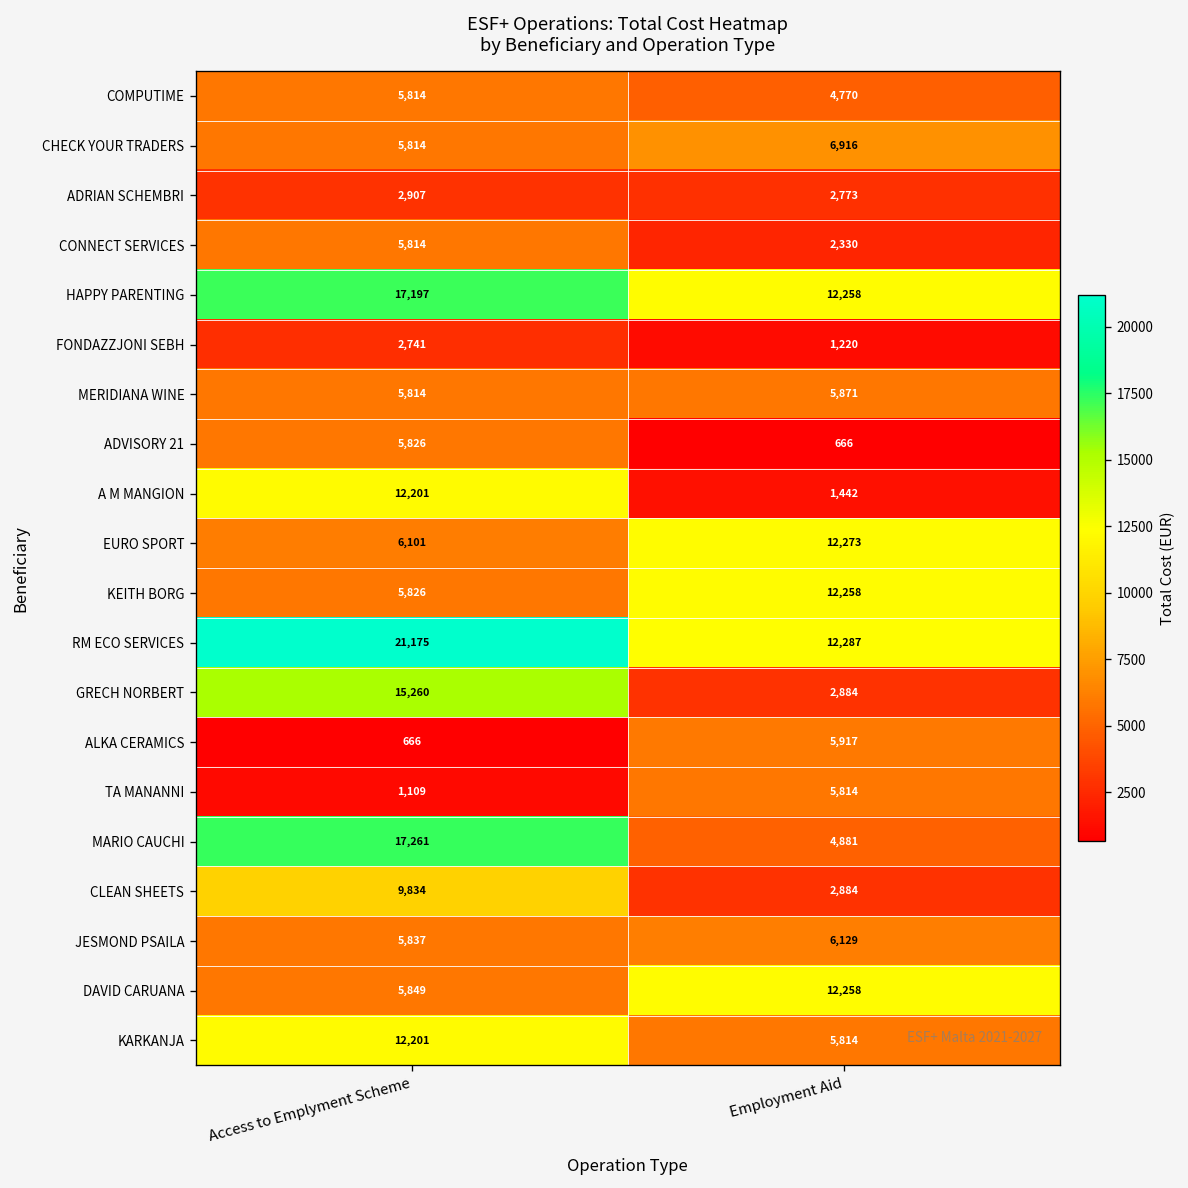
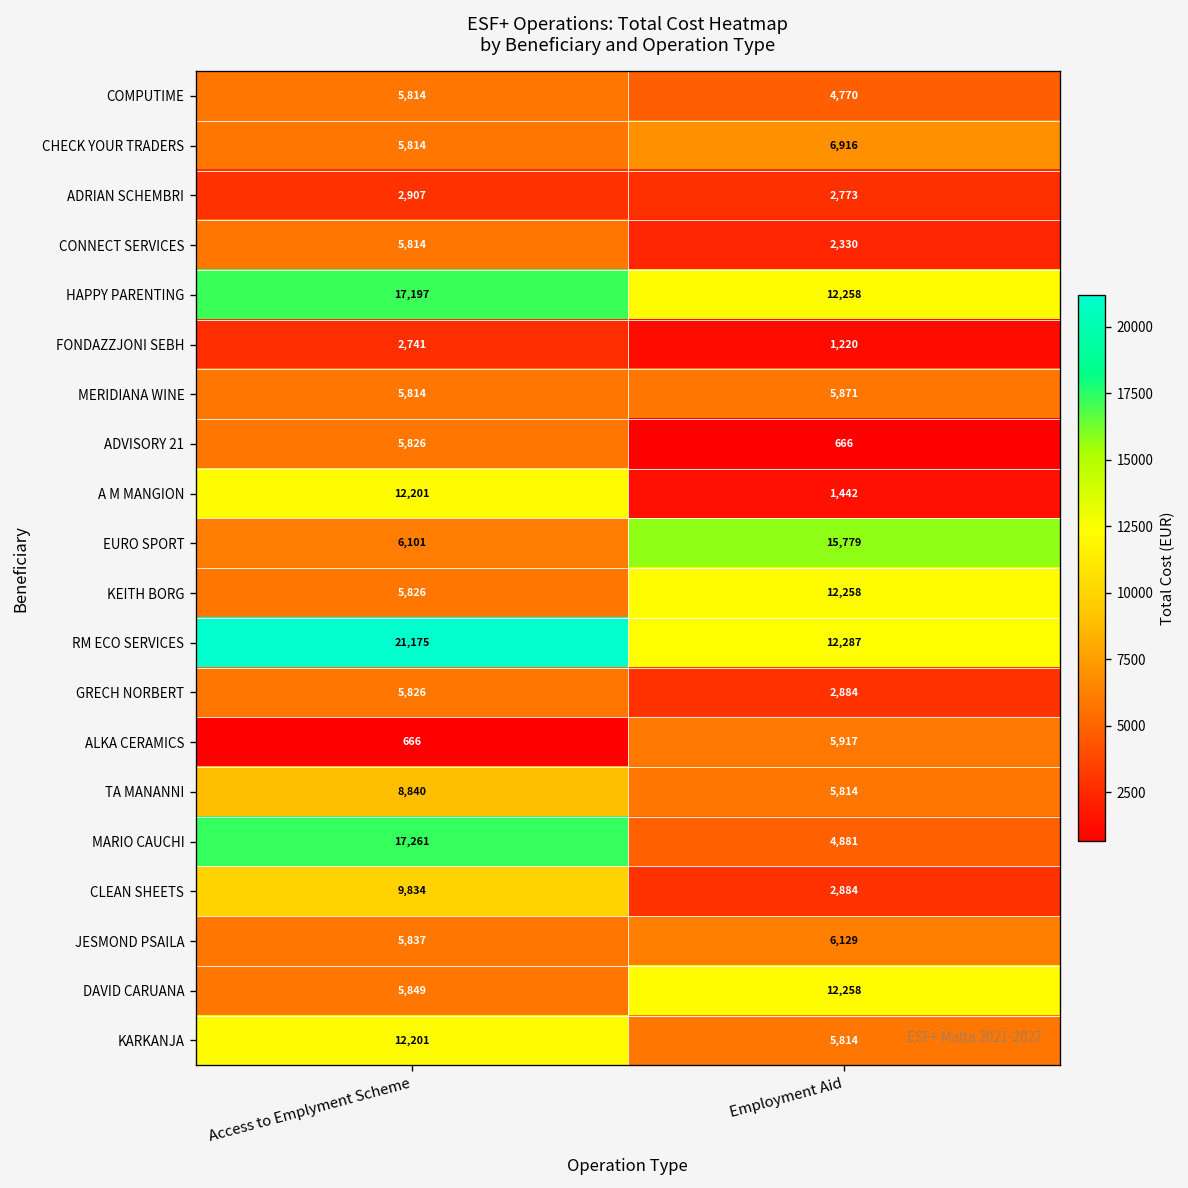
  {
    "COMPUTIME": {
      "Access to Emplyment Scheme": "5,814",
      "Employment Aid": "4,770"
    },
    "CHECK YOUR TRADERS": {
      "Access to Emplyment Scheme": "5,814",
      "Employment Aid": "6,916"
    },
    "ADRIAN SCHEMBRI": {
      "Access to Emplyment Scheme": "2,907",
      "Employment Aid": "2,773"
    },
    "CONNECT SERVICES": {
      "Access to Emplyment Scheme": "5,814",
      "Employment Aid": "2,330"
    },
    "HAPPY PARENTING": {
      "Access to Emplyment Scheme": "17,197",
      "Employment Aid": "12,258"
    },
    "FONDAZZJONI SEBH": {
      "Access to Emplyment Scheme": "2,741",
      "Employment Aid": "1,220"
    },
    "MERIDIANA WINE": {
      "Access to Emplyment Scheme": "5,814",
      "Employment Aid": "5,871"
    },
    "ADVISORY 21": {
      "Access to Emplyment Scheme": "5,826",
      "Employment Aid": "666"
    },
    "A M MANGION": {
      "Access to Emplyment Scheme": "12,201",
      "Employment Aid": "1,442"
    },
    "EURO SPORT": {
      "Access to Emplyment Scheme": "6,101",
-     "Employment Aid": "12,273"
+     "Employment Aid": "15,779"
    },
    "KEITH BORG": {
      "Access to Emplyment Scheme": "5,826",
      "Employment Aid": "12,258"
    },
    "RM ECO SERVICES": {
      "Access to Emplyment Scheme": "21,175",
      "Employment Aid": "12,287"
    },
    "GRECH NORBERT": {
-     "Access to Emplyment Scheme": "15,260",
+     "Access to Emplyment Scheme": "5,826",
      "Employment Aid": "2,884"
    },
    "ALKA CERAMICS": {
      "Access to Emplyment Scheme": "666",
      "Employment Aid": "5,917"
    },
    "TA MANANNI": {
-     "Access to Emplyment Scheme": "1,109",
+     "Access to Emplyment Scheme": "8,840",
      "Employment Aid": "5,814"
    },
    "MARIO CAUCHI": {
      "Access to Emplyment Scheme": "17,261",
      "Employment Aid": "4,881"
    },
    "CLEAN SHEETS": {
      "Access to Emplyment Scheme": "9,834",
      "Employment Aid": "2,884"
    },
    "JESMOND PSAILA": {
      "Access to Emplyment Scheme": "5,837",
      "Employment Aid": "6,129"
    },
    "DAVID CARUANA": {
      "Access to Emplyment Scheme": "5,849",
      "Employment Aid": "12,258"
    },
    "KARKANJA": {
      "Access to Emplyment Scheme": "12,201"
    }
  }
